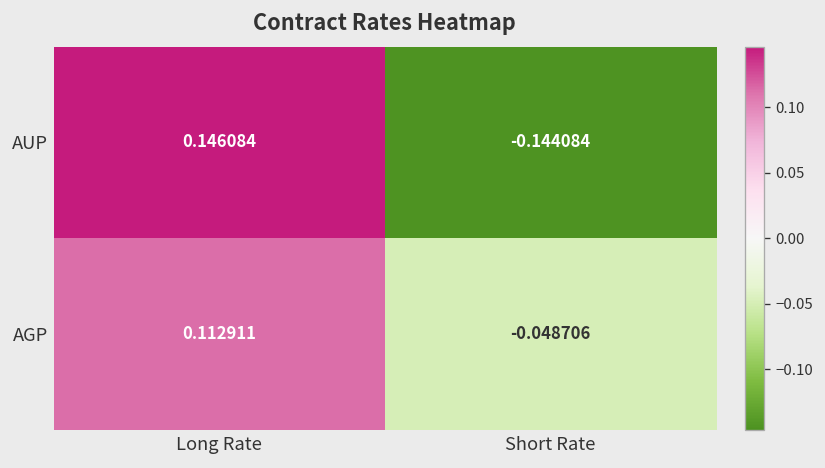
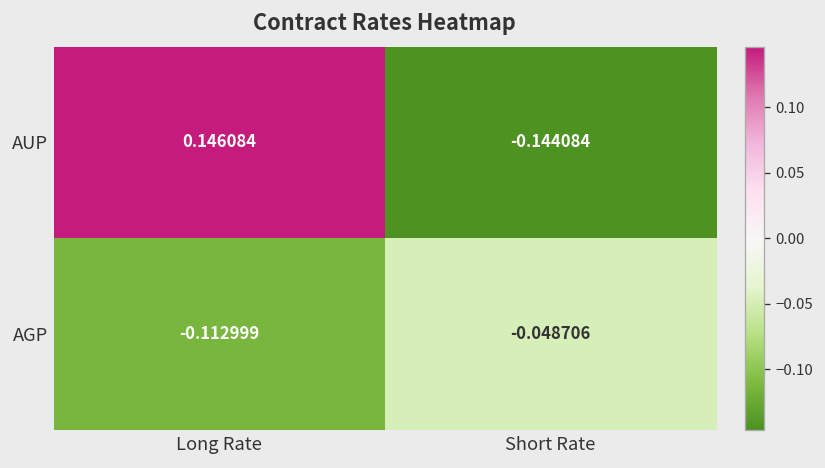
  {
    "AUP": {
      "Long Rate": 0.146084,
      "Short Rate": -0.144084
    },
    "AGP": {
-     "Long Rate": 0.112911,
+     "Long Rate": -0.112999,
      "Short Rate": -0.048706
    }
  }
